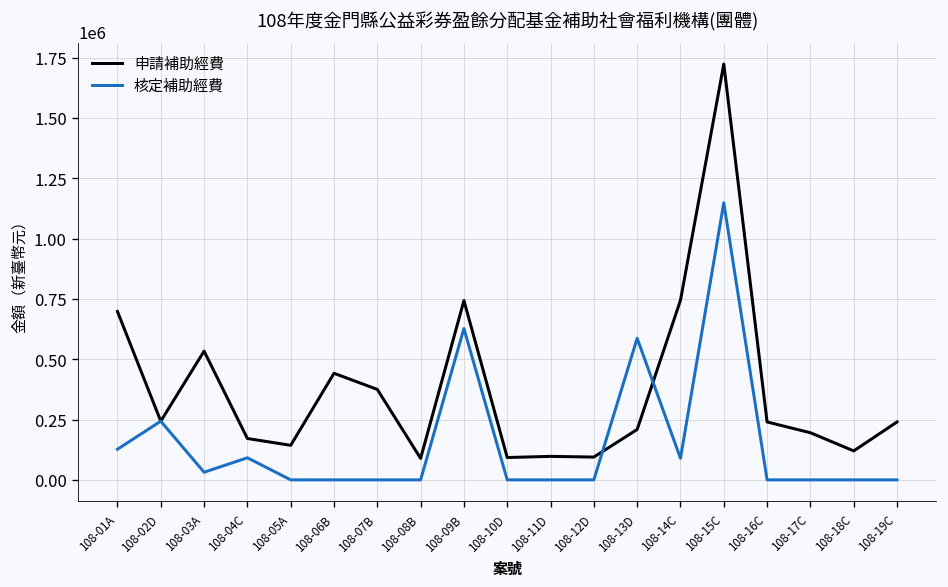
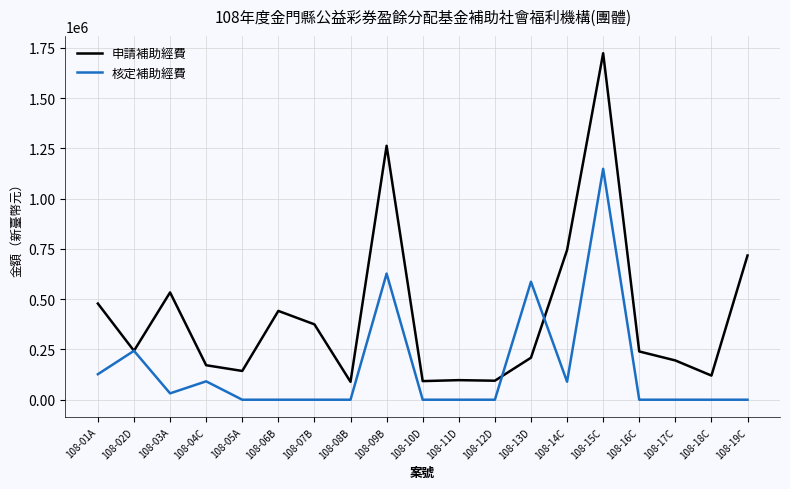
  {
    "申請補助經費": {
-     "108-01A": 700000,
+     "108-01A": 480000,
      "108-03A": 530000,
      "108-04C": 170000,
      "108-05A": 140000,
      "108-06B": 440000,
      "108-07B": 370000,
      "108-08B": 90000,
-     "108-09B": 740000,
+     "108-09B": 1260000,
      "108-10D": 90000,
      "108-11D": 100000,
      "108-12D": 90000,
      "108-13D": 210000,
      "108-14C": 740000,
      "108-15C": 1720000,
      "108-16C": 240000,
      "108-17C": 200000,
      "108-18C": 120000,
-     "108-19C": 240000
+     "108-19C": 720000
    },
    "核定補助經費": {
      "108-01A": 130000,
      "108-03A": 30000,
      "108-04C": 90000,
      "108-05A": 0,
      "108-06B": 0,
      "108-07B": 0,
      "108-08B": 0,
      "108-09B": 630000,
      "108-10D": 0,
      "108-11D": 0,
      "108-12D": 0,
      "108-13D": 590000,
      "108-14C": 90000,
      "108-15C": 1150000,
      "108-16C": 0,
      "108-17C": 0,
      "108-18C": 0,
      "108-19C": 0
    }
  }
